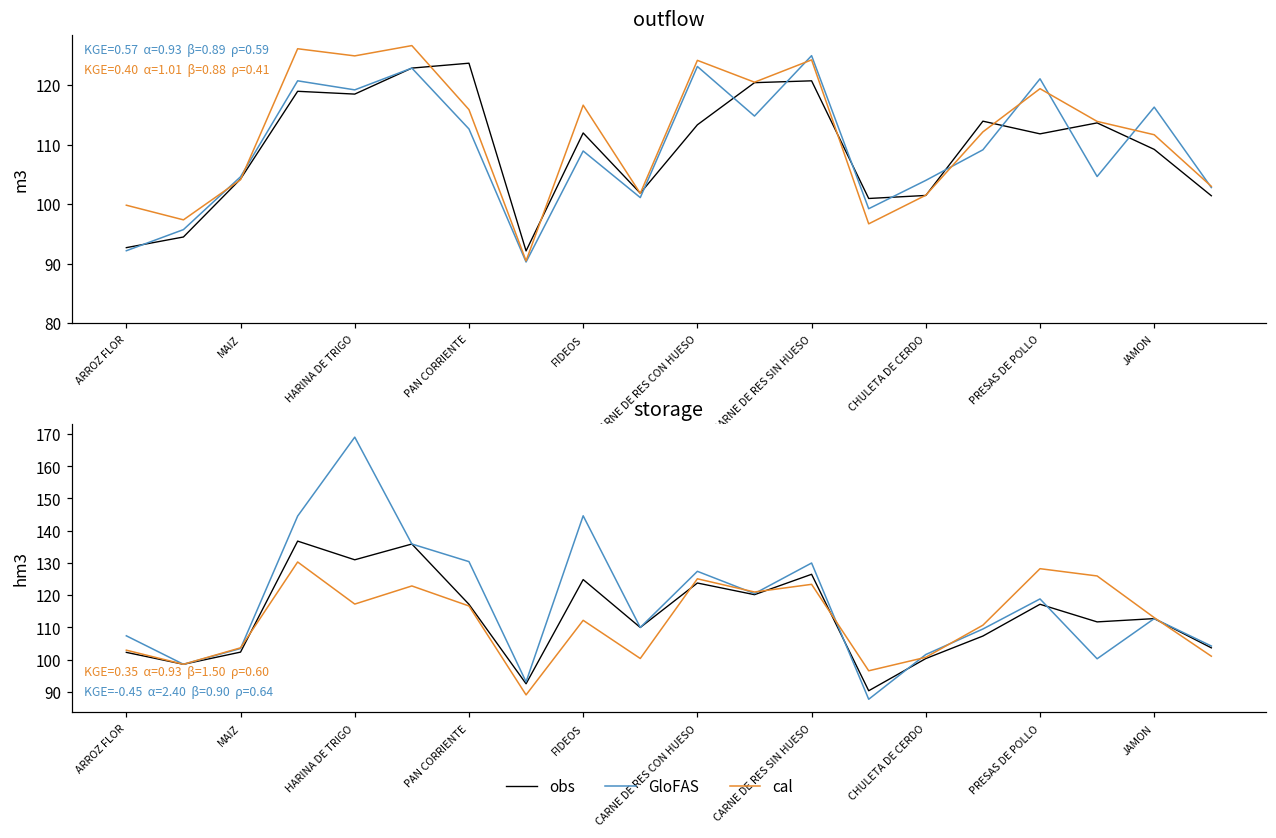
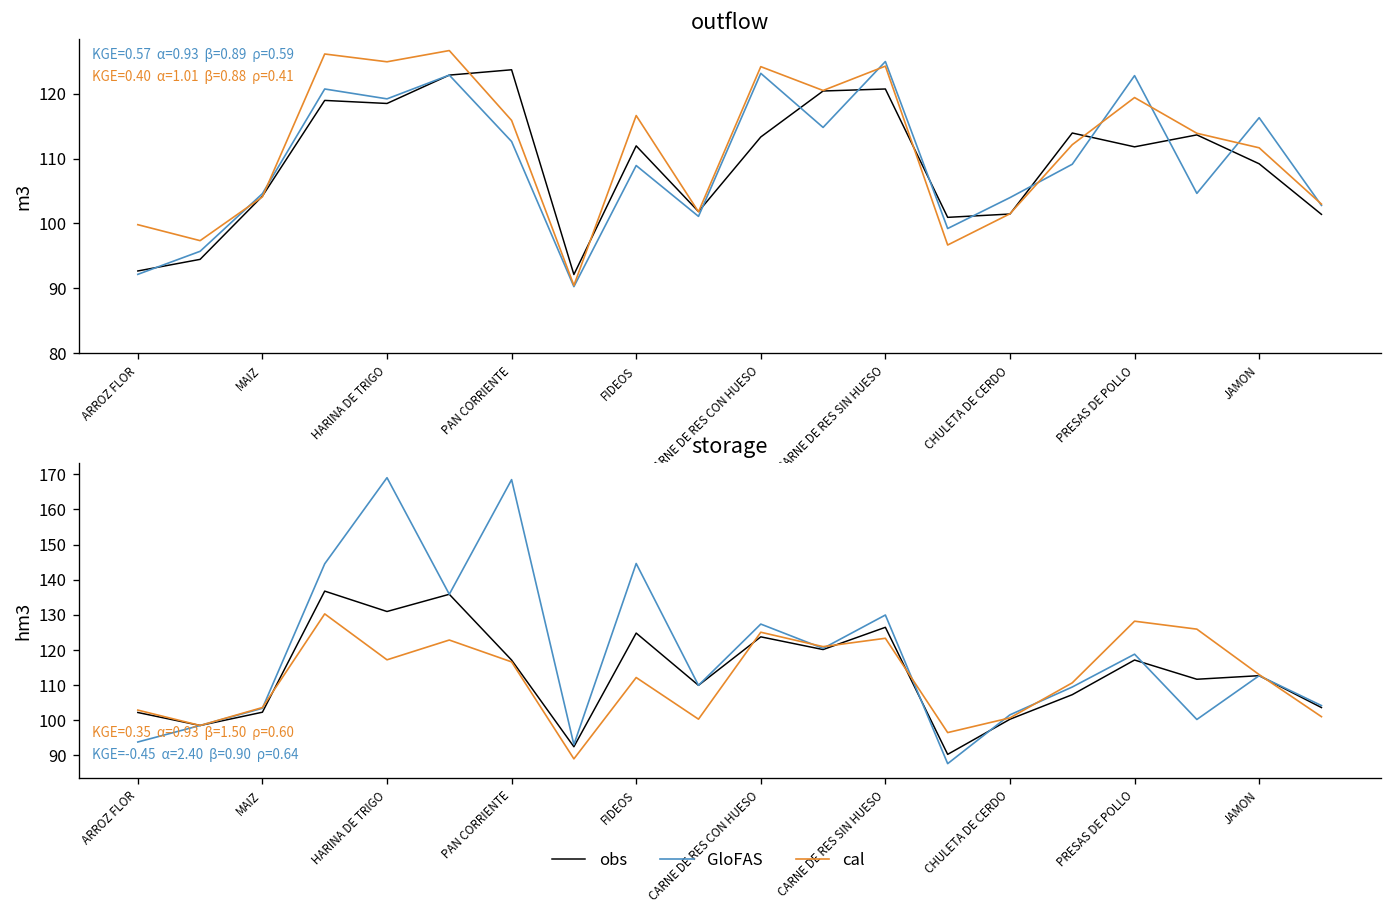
  {
    "outflow": {
      "obs": {
        "ARROZ FLOR": 93,
        "HARINA DE TRIGO": 118,
        "PAN CORRIENTE": 124,
        "FIDEOS": 112,
        "CARNE DE RES CON HUESO": 113,
        "CARNE DE RES SIN HUESO": 121,
        "PRESAS DE POLLO": 112,
        "JAMON": 109
      },
      "GloFAS": {
        "ARROZ FLOR": 92,
        "HARINA DE TRIGO": 119,
        "PAN CORRIENTE": 113,
        "FIDEOS": 109,
        "CARNE DE RES CON HUESO": 123,
        "CARNE DE RES SIN HUESO": 125,
        "CHULETA DE CERDO": 104,
-       "PRESAS DE POLLO": 121,
+       "PRESAS DE POLLO": 123,
        "JAMON": 116
      },
      "cal": {
        "ARROZ FLOR": 100,
        "HARINA DE TRIGO": 125,
        "PAN CORRIENTE": 116,
        "FIDEOS": 117,
        "CARNE DE RES CON HUESO": 124,
        "CARNE DE RES SIN HUESO": 124,
        "PRESAS DE POLLO": 119,
        "JAMON": 112
      }
    },
    "storage": {
      "obs": {
        "MAIZ": 102,
        "HARINA DE TRIGO": 131,
        "FIDEOS": 125,
        "CARNE DE RES CON HUESO": 124,
        "CARNE DE RES SIN HUESO": 126,
        "PRESAS DE POLLO": 117
      },
      "GloFAS": {
-       "ARROZ FLOR": 107,
+       "ARROZ FLOR": 94,
        "HARINA DE TRIGO": 169,
-       "PAN CORRIENTE": 130,
+       "PAN CORRIENTE": 169,
        "FIDEOS": 145,
        "CARNE DE RES CON HUESO": 127,
        "CARNE DE RES SIN HUESO": 130,
        "CHULETA DE CERDO": 102,
        "PRESAS DE POLLO": 119
      },
      "cal": {
        "HARINA DE TRIGO": 117,
        "FIDEOS": 112,
        "CARNE DE RES CON HUESO": 125,
        "CARNE DE RES SIN HUESO": 123,
        "PRESAS DE POLLO": 128
      }
    }
  }
